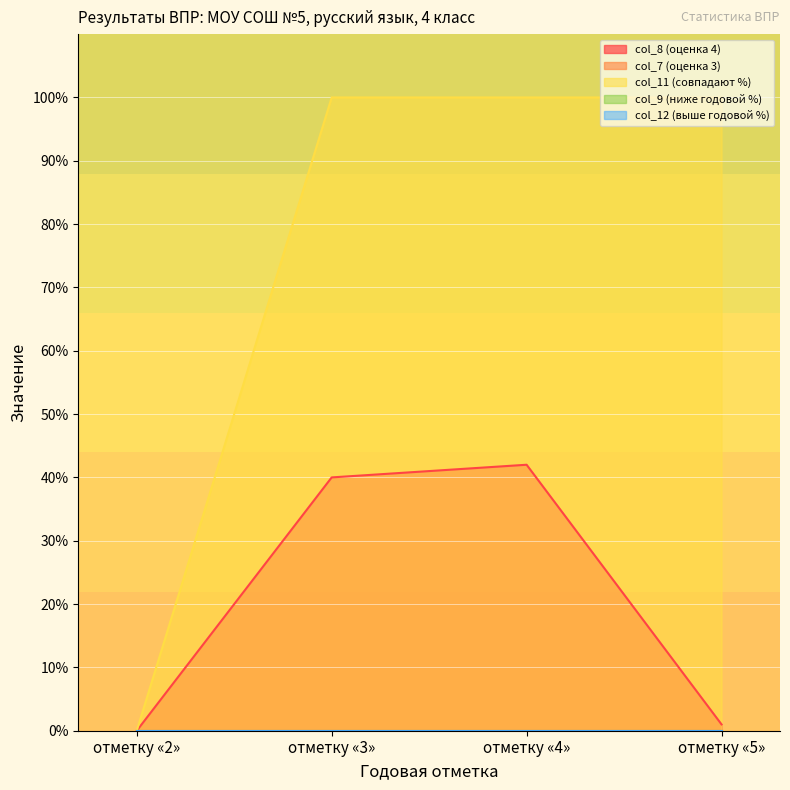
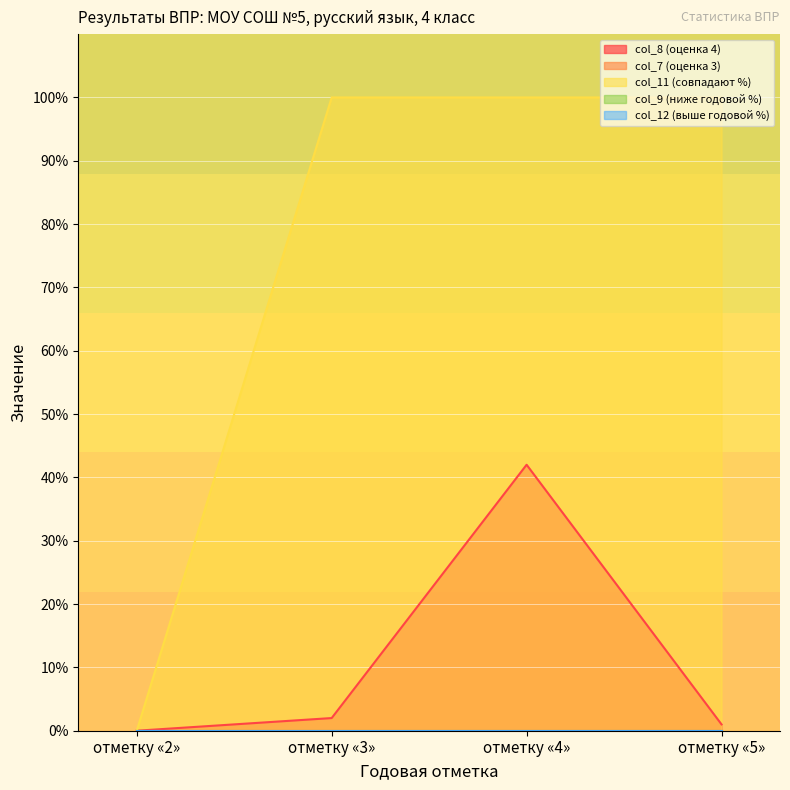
  {
    "col_8 (оценка 4)": {
-     "отметку «3»": "40%",
+     "отметку «3»": "2%",
      "отметку «4»": "42%",
      "отметку «5»": "1%"
    },
    "col_12 (выше годовой %)": {
      "отметку «3»": "0%",
      "отметку «4»": "0%",
      "отметку «5»": "0%"
    },
    "col_11 (совпадают %)": {
      "отметку «3»": "100%",
      "отметку «4»": "100%"
    }
  }
